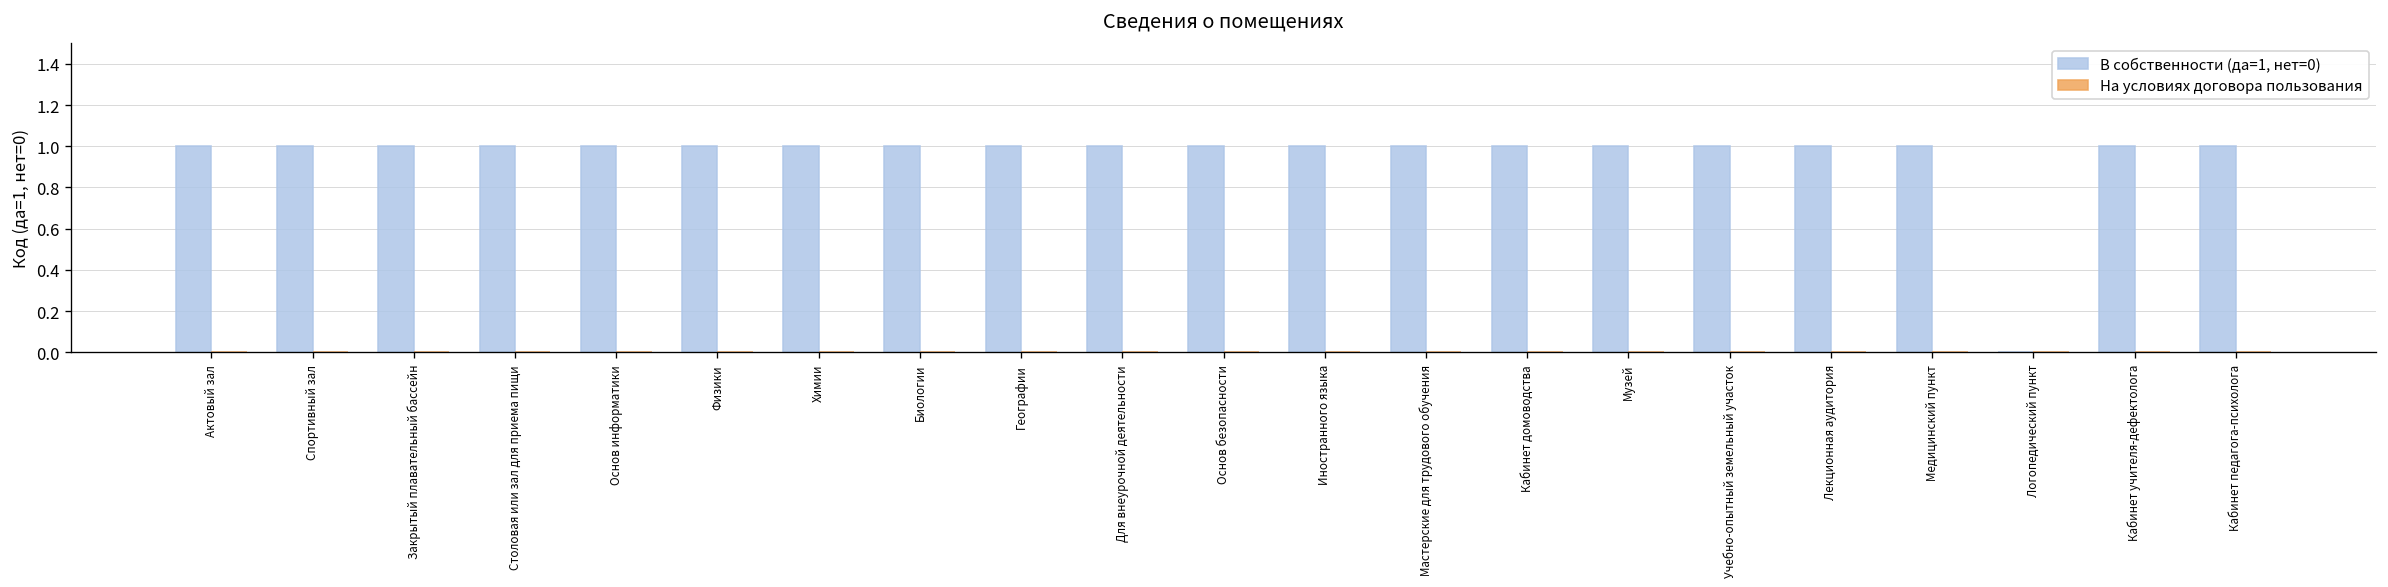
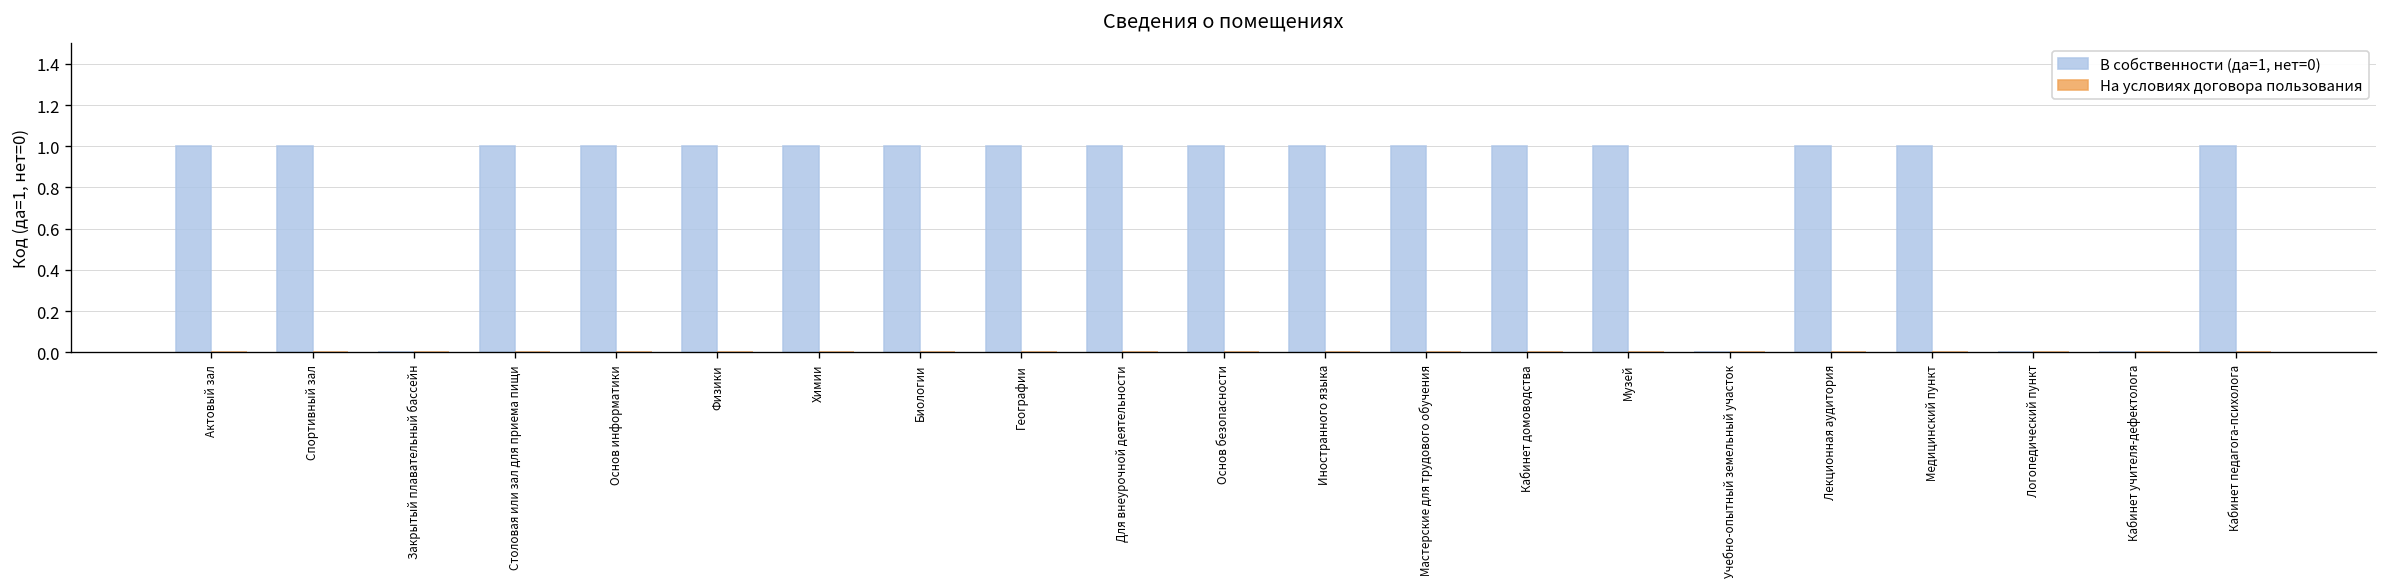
  {
    "В собственности (да=1, нет=0)": {
      "Актовый зал": 1,
      "Спортивный зал": 1,
-     "Закрытый плавательный бассейн": 1,
+     "Закрытый плавательный бассейн": 0,
      "Столовая или зал для приема пищи": 1,
      "Основ информатики": 1,
      "Физики": 1,
      "Химии": 1,
      "Биологии": 1,
      "Географии": 1,
      "Для внеурочной деятельности": 1,
      "Основ безопасности": 1,
      "Иностранного языка": 1,
      "Мастерские для трудового обучения": 1,
      "Кабинет домоводства": 1,
      "Музей": 1,
-     "Учебно-опытный земельный участок": 1,
+     "Учебно-опытный земельный участок": 0,
      "Лекционная аудитория": 1,
      "Медицинский пункт": 1,
      "Логопедический пункт": 0,
-     "Кабинет учителя-дефектолога": 1,
+     "Кабинет учителя-дефектолога": 0,
      "Кабинет педагога-психолога": 1
    },
    "На условиях договора пользования": {
      "Актовый зал": 0,
      "Спортивный зал": 0,
      "Закрытый плавательный бассейн": 0,
      "Столовая или зал для приема пищи": 0,
      "Основ информатики": 0,
      "Физики": 0,
      "Химии": 0,
      "Биологии": 0,
      "Географии": 0,
      "Для внеурочной деятельности": 0,
      "Основ безопасности": 0,
      "Иностранного языка": 0,
      "Мастерские для трудового обучения": 0,
      "Кабинет домоводства": 0,
      "Музей": 0,
      "Учебно-опытный земельный участок": 0,
      "Лекционная аудитория": 0,
      "Медицинский пункт": 0,
      "Логопедический пункт": 0,
      "Кабинет учителя-дефектолога": 0,
      "Кабинет педагога-психолога": 0
    }
  }
